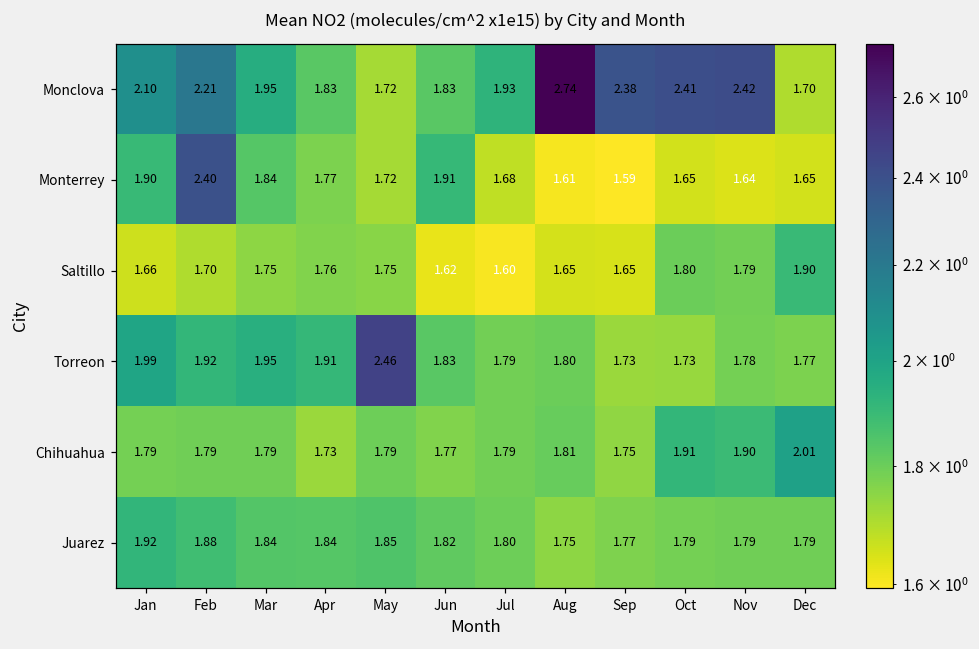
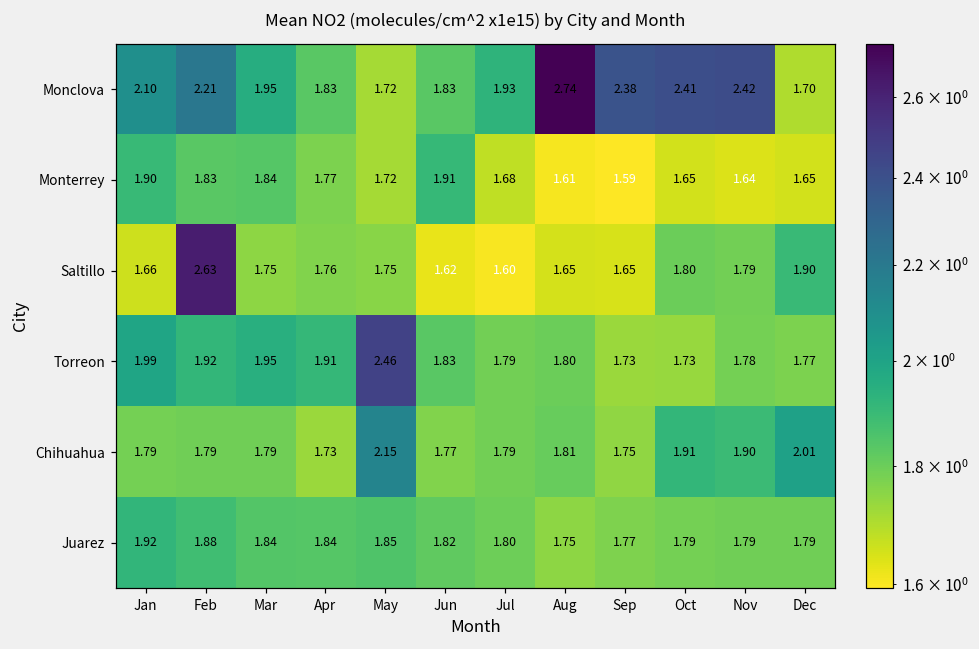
  {
    "Monclova": {
      "Jan": 2.10,
      "Feb": 2.21,
      "Mar": 1.95,
      "Apr": 1.83,
      "May": 1.72,
      "Jun": 1.83,
      "Jul": 1.93,
      "Aug": 2.74,
      "Sep": 2.38,
      "Oct": 2.41,
      "Nov": 2.42,
      "Dec": 1.70
    },
    "Monterrey": {
      "Jan": 1.90,
-     "Feb": 2.40,
+     "Feb": 1.83,
      "Mar": 1.84,
      "Apr": 1.77,
      "May": 1.72,
      "Jun": 1.91,
      "Jul": 1.68,
      "Aug": 1.61,
      "Sep": 1.59,
      "Oct": 1.65,
      "Nov": 1.64,
      "Dec": 1.65
    },
    "Saltillo": {
      "Jan": 1.66,
-     "Feb": 1.70,
+     "Feb": 2.63,
      "Mar": 1.75,
      "Apr": 1.76,
      "May": 1.75,
      "Jun": 1.62,
      "Jul": 1.60,
      "Aug": 1.65,
      "Sep": 1.65,
      "Oct": 1.80,
      "Nov": 1.79,
      "Dec": 1.90
    },
    "Torreon": {
      "Jan": 1.99,
      "Feb": 1.92,
      "Mar": 1.95,
      "Apr": 1.91,
      "May": 2.46,
      "Jun": 1.83,
      "Jul": 1.79,
      "Aug": 1.80,
      "Sep": 1.73,
      "Oct": 1.73,
      "Nov": 1.78,
      "Dec": 1.77
    },
    "Chihuahua": {
      "Jan": 1.79,
      "Feb": 1.79,
      "Mar": 1.79,
      "Apr": 1.73,
-     "May": 1.79,
+     "May": 2.15,
      "Jun": 1.77,
      "Jul": 1.79,
      "Aug": 1.81,
      "Sep": 1.75,
      "Oct": 1.91,
      "Nov": 1.90,
      "Dec": 2.01
    },
    "Juarez": {
      "Jan": 1.92,
      "Feb": 1.88,
      "Mar": 1.84,
      "Apr": 1.84,
      "May": 1.85,
      "Jun": 1.82,
      "Jul": 1.80,
      "Aug": 1.75,
      "Sep": 1.77,
      "Oct": 1.79,
      "Nov": 1.79,
      "Dec": 1.79
    }
  }
